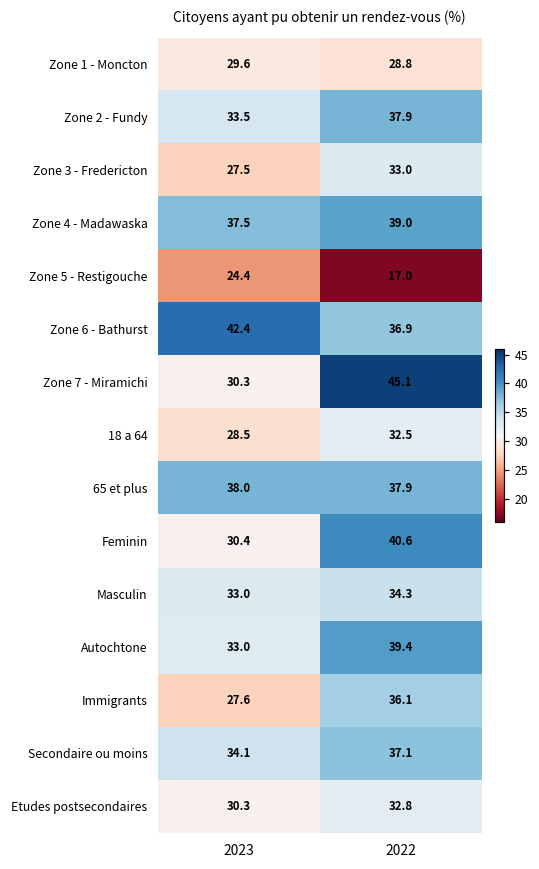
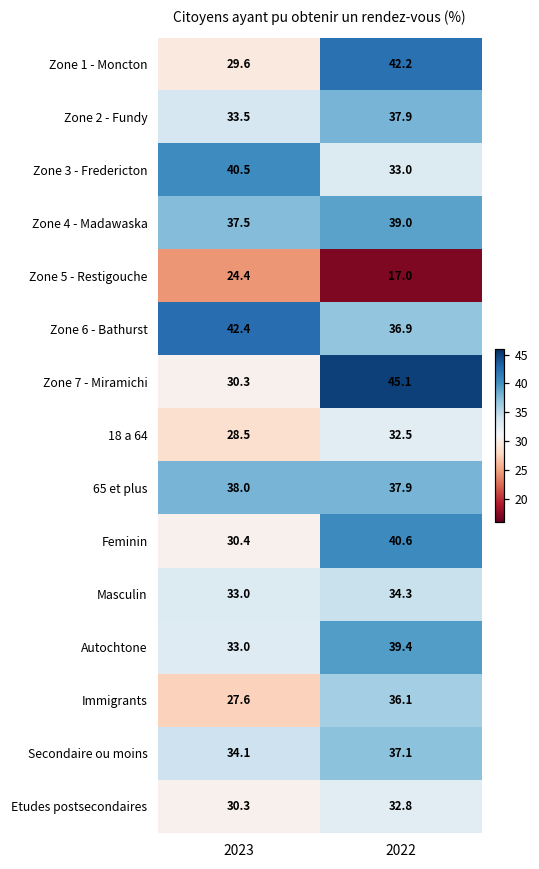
  {
    "Zone 1 - Moncton": {
      "2023": 29.6,
-     "2022": 28.8
+     "2022": 42.2
    },
    "Zone 2 - Fundy": {
      "2023": 33.5,
      "2022": 37.9
    },
    "Zone 3 - Fredericton": {
-     "2023": 27.5,
+     "2023": 40.5,
      "2022": 33.0
    },
    "Zone 4 - Madawaska": {
      "2023": 37.5,
      "2022": 39.0
    },
    "Zone 5 - Restigouche": {
      "2023": 24.4,
      "2022": 17.0
    },
    "Zone 6 - Bathurst": {
      "2023": 42.4,
      "2022": 36.9
    },
    "Zone 7 - Miramichi": {
      "2023": 30.3,
      "2022": 45.1
    },
    "18 a 64": {
      "2023": 28.5,
      "2022": 32.5
    },
    "65 et plus": {
      "2023": 38.0,
      "2022": 37.9
    },
    "Feminin": {
      "2023": 30.4,
      "2022": 40.6
    },
    "Masculin": {
      "2023": 33.0,
      "2022": 34.3
    },
    "Autochtone": {
      "2023": 33.0,
      "2022": 39.4
    },
    "Immigrants": {
      "2023": 27.6,
      "2022": 36.1
    },
    "Secondaire ou moins": {
      "2023": 34.1,
      "2022": 37.1
    },
    "Etudes postsecondaires": {
      "2023": 30.3,
      "2022": 32.8
    }
  }
